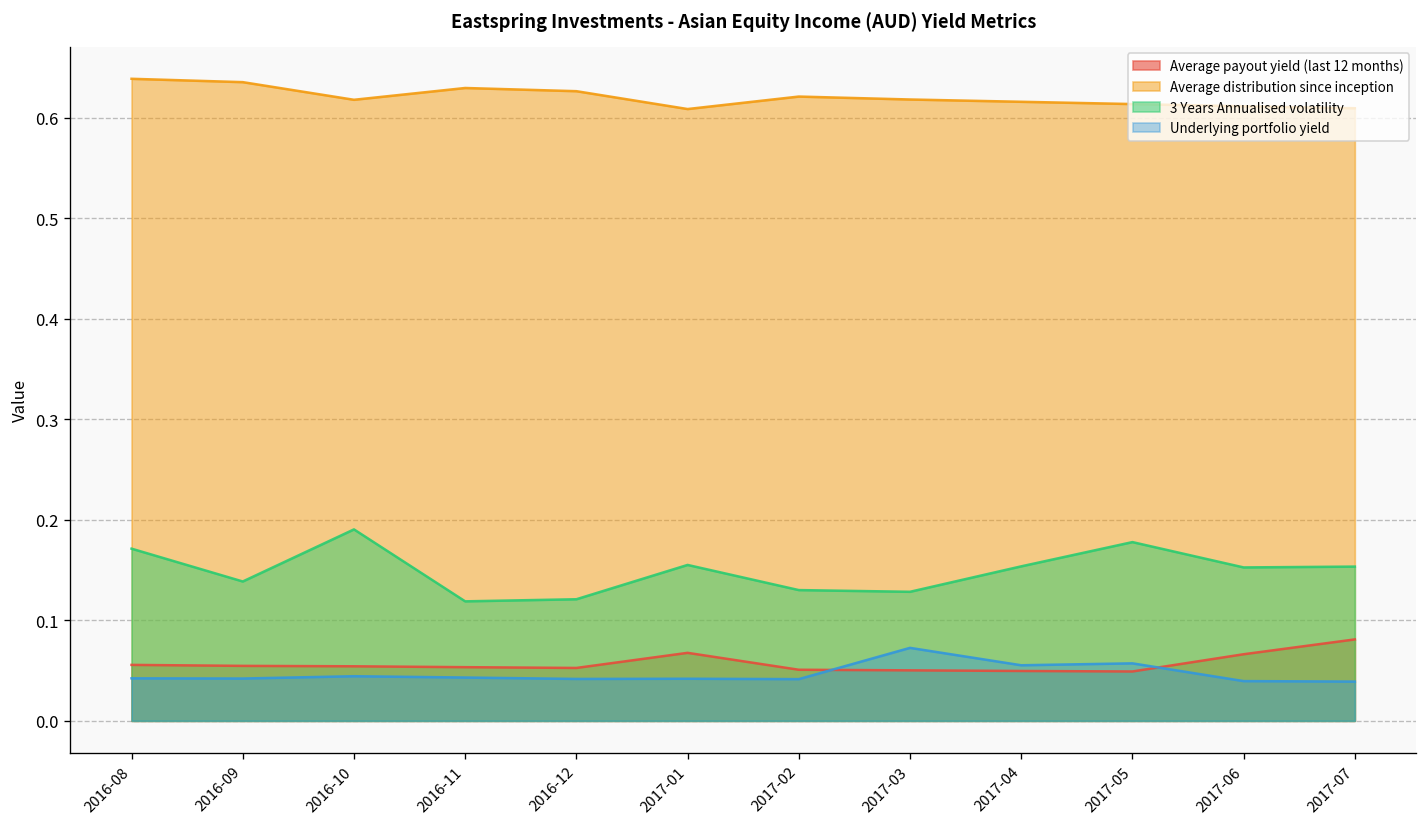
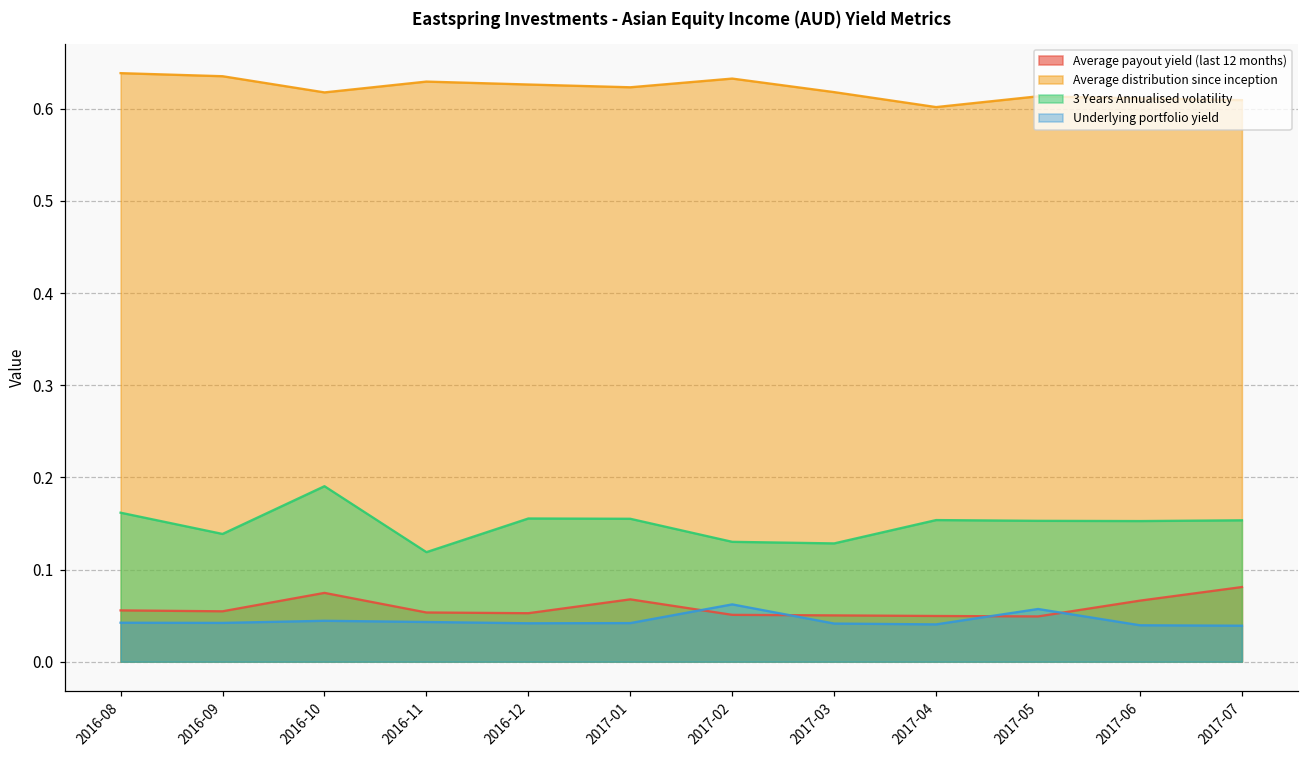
  {
    "Average payout yield (last 12 months)": {
      "2016-08": 0.06,
      "2016-09": 0.05,
-     "2016-10": 0.05,
+     "2016-10": 0.07,
      "2016-11": 0.05,
      "2016-12": 0.05,
      "2017-01": 0.07,
      "2017-02": 0.05,
      "2017-03": 0.05,
      "2017-04": 0.05,
      "2017-05": 0.05,
      "2017-06": 0.07,
      "2017-07": 0.08
    },
    "Average distribution since inception": {
      "2016-08": 0.64,
      "2016-09": 0.64,
      "2016-10": 0.62,
      "2016-11": 0.63,
      "2016-12": 0.63,
-     "2017-01": 0.61,
-     "2017-02": 0.62,
+     "2017-01": 0.62,
+     "2017-02": 0.63,
      "2017-03": 0.62,
-     "2017-04": 0.62
+     "2017-04": 0.60
    },
    "3 Years Annualised volatility": {
-     "2016-08": 0.17,
+     "2016-08": 0.16,
      "2016-09": 0.14,
      "2016-10": 0.19,
      "2016-11": 0.12,
-     "2016-12": 0.12,
+     "2016-12": 0.16,
      "2017-01": 0.16,
      "2017-02": 0.13,
      "2017-03": 0.13,
      "2017-04": 0.15,
-     "2017-05": 0.18,
+     "2017-05": 0.15,
      "2017-06": 0.15,
      "2017-07": 0.15
    },
    "Underlying portfolio yield": {
      "2016-08": 0.04,
      "2016-09": 0.04,
      "2016-10": 0.04,
      "2016-11": 0.04,
      "2016-12": 0.04,
      "2017-01": 0.04,
-     "2017-02": 0.04,
-     "2017-03": 0.07,
-     "2017-04": 0.06,
+     "2017-02": 0.06,
+     "2017-03": 0.04,
+     "2017-04": 0.04,
      "2017-05": 0.06,
      "2017-06": 0.04,
      "2017-07": 0.04
    }
  }
